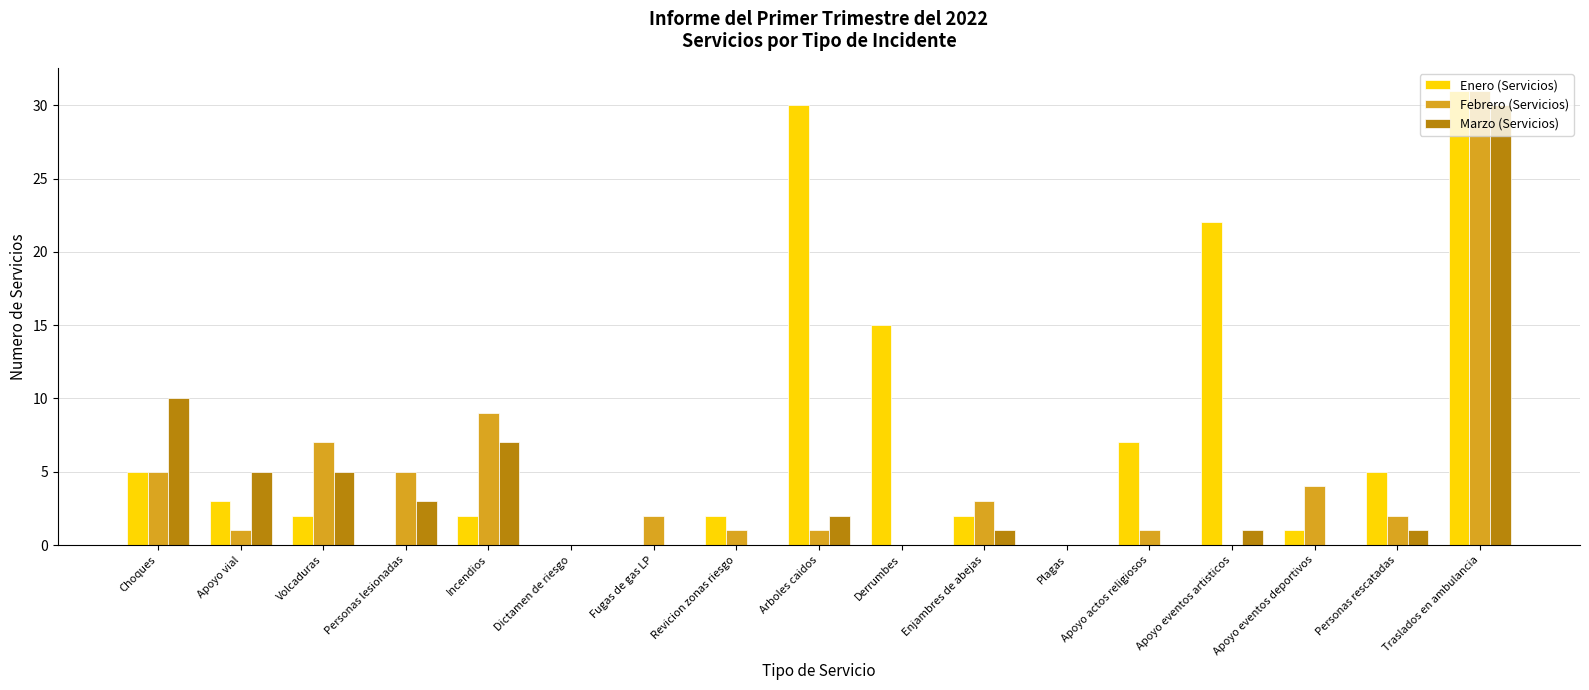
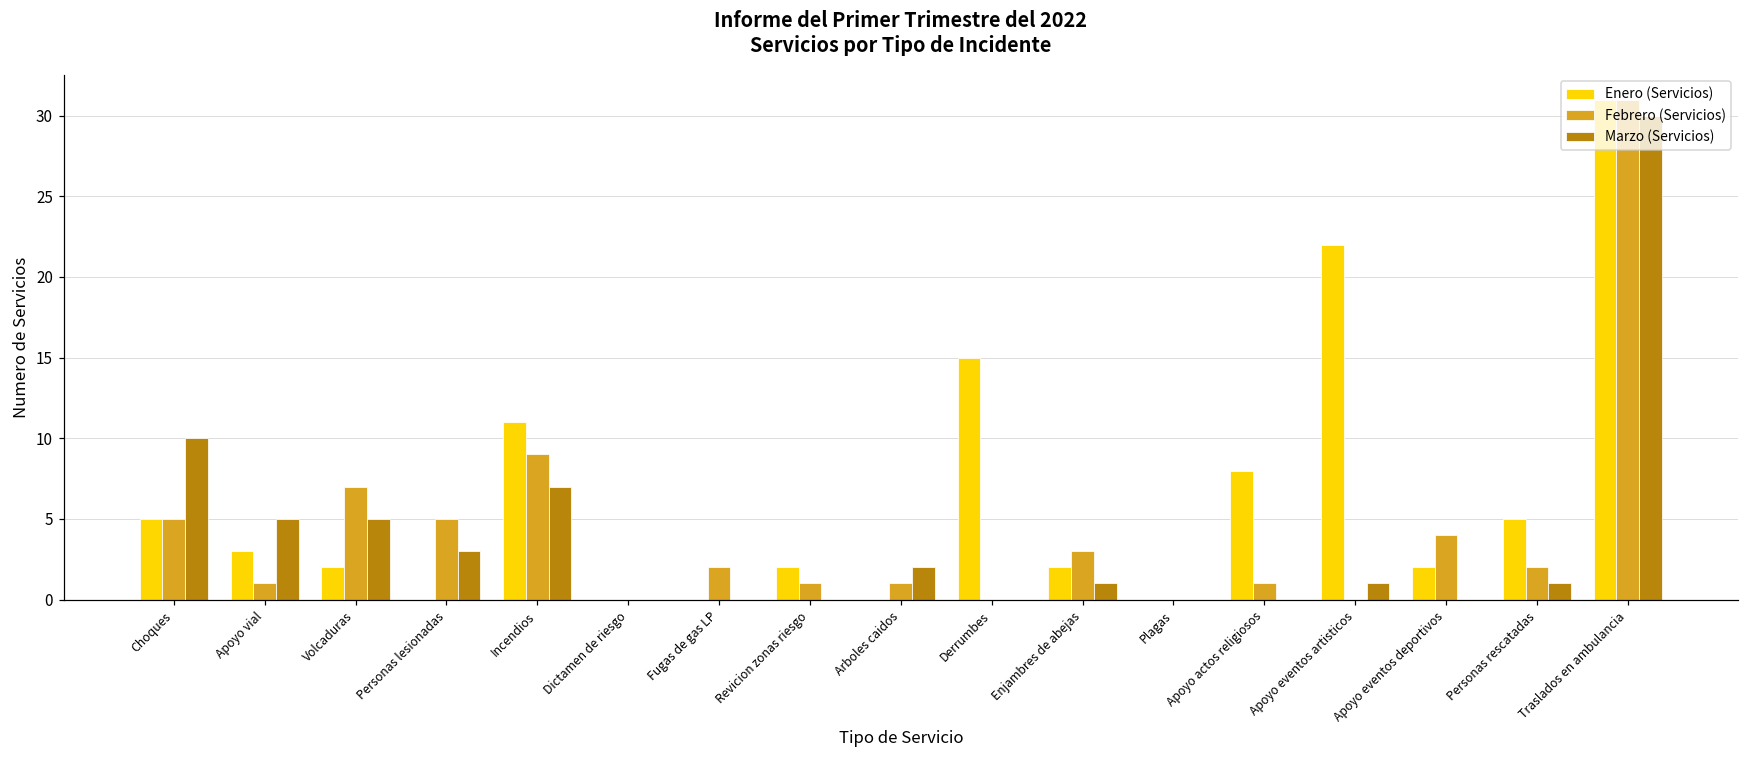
  {
    "Enero (Servicios)": {
      "Choques": 5,
      "Apoyo vial": 3,
      "Volcaduras": 2,
      "Personas lesionadas": 0,
-     "Incendios": 2,
+     "Incendios": 11,
      "Dictamen de riesgo": 0,
      "Fugas de gas LP": 0,
      "Revicion zonas riesgo": 2,
-     "Arboles caidos": 30,
+     "Arboles caidos": 0,
      "Derrumbes": 15,
      "Enjambres de abejas": 2,
      "Plagas": 0,
-     "Apoyo actos religiosos": 7,
+     "Apoyo actos religiosos": 8,
      "Apoyo eventos artisticos": 22,
-     "Apoyo eventos deportivos": 1,
+     "Apoyo eventos deportivos": 2,
      "Personas rescatadas": 5
    }
  }
